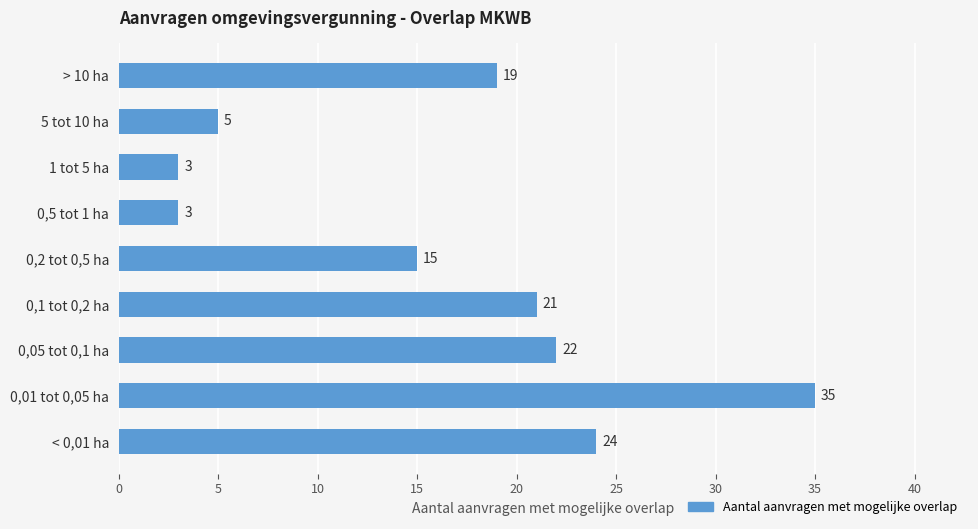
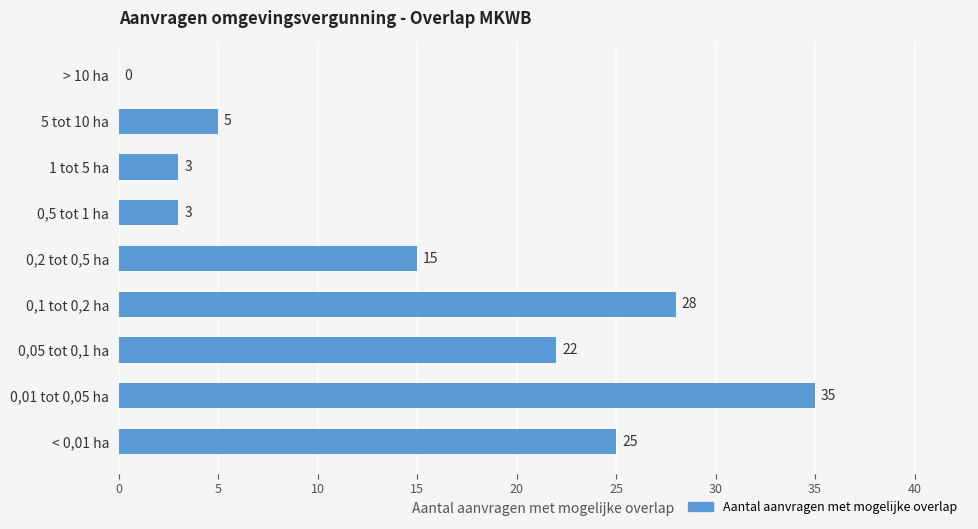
  {
-   "> 10 ha": 19,
+   "> 10 ha": 0,
    "5 tot 10 ha": 5,
    "1 tot 5 ha": 3,
    "0,5 tot 1 ha": 3,
    "0,2 tot 0,5 ha": 15,
-   "0,1 tot 0,2 ha": 21,
+   "0,1 tot 0,2 ha": 28,
    "0,05 tot 0,1 ha": 22,
    "0,01 tot 0,05 ha": 35,
-   "< 0,01 ha": 24
+   "< 0,01 ha": 25
  }
